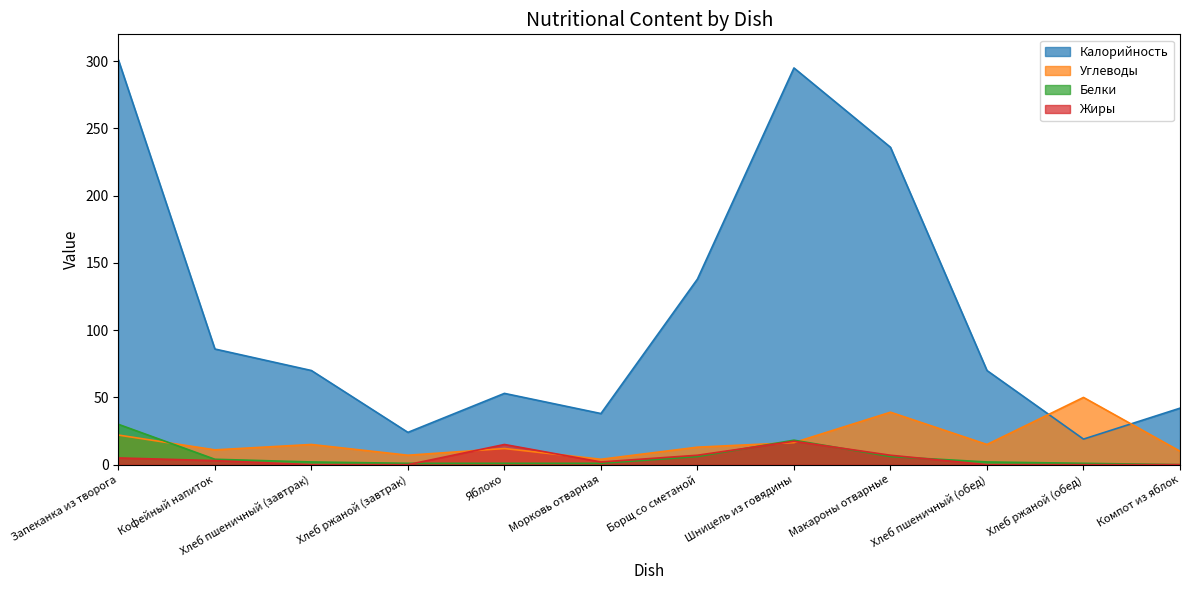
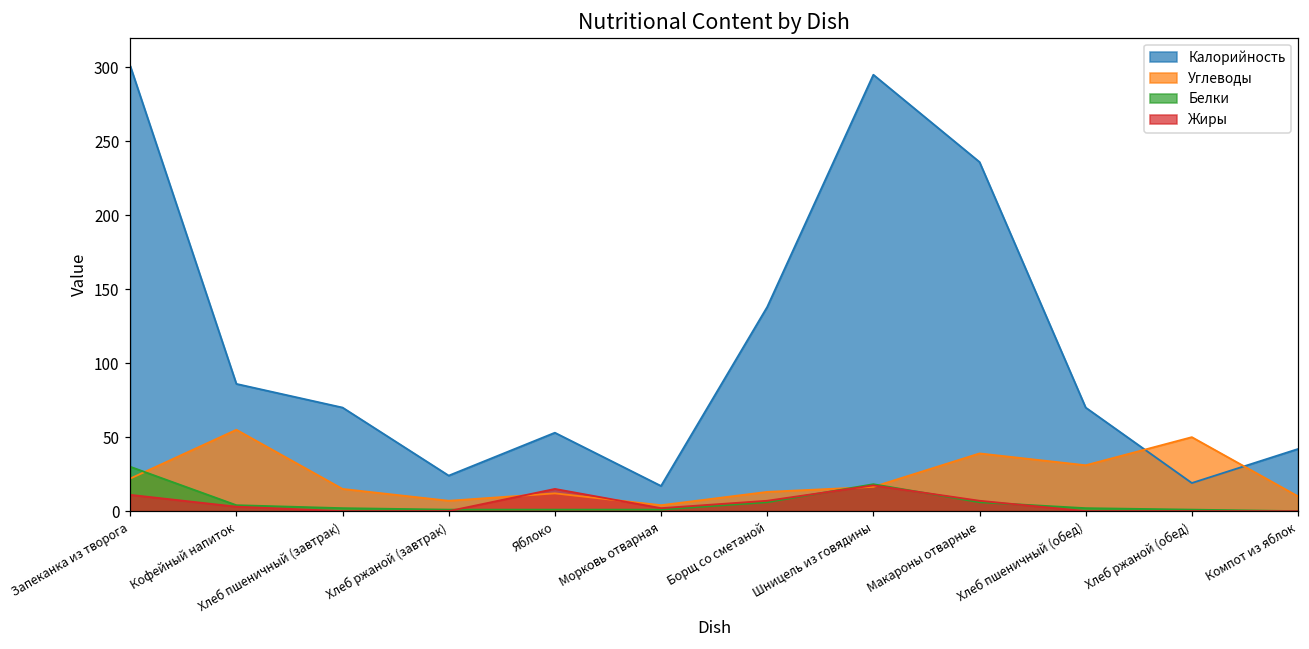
  {
    "Калорийность": {
      "Запеканка из творога": 301,
      "Кофейный напиток": 86,
      "Хлеб пшеничный (завтрак)": 70,
      "Хлеб ржаной (завтрак)": 24,
      "Яблоко": 53,
-     "Морковь отварная": 38,
+     "Морковь отварная": 17,
      "Борщ со сметаной": 138,
      "Шницель из говядины": 295,
      "Макароны отварные": 236,
      "Хлеб пшеничный (обед)": 70,
      "Хлеб ржаной (обед)": 19,
      "Компот из яблок": 42
    },
    "Углеводы": {
      "Запеканка из творога": 22,
-     "Кофейный напиток": 11,
+     "Кофейный напиток": 55,
      "Хлеб пшеничный (завтрак)": 15,
      "Хлеб ржаной (завтрак)": 7,
      "Яблоко": 12,
      "Морковь отварная": 4,
      "Борщ со сметаной": 13,
      "Макароны отварные": 39,
-     "Хлеб пшеничный (обед)": 15,
+     "Хлеб пшеничный (обед)": 31,
      "Хлеб ржаной (обед)": 50,
      "Компот из яблок": 10
    },
    "Белки": {
      "Запеканка из творога": 30,
      "Хлеб пшеничный (завтрак)": 2,
      "Яблоко": 1,
      "Хлеб пшеничный (обед)": 2
    },
    "Жиры": {
-     "Запеканка из творога": 5,
+     "Запеканка из творога": 11,
      "Хлеб пшеничный (завтрак)": 0,
      "Яблоко": 15,
      "Хлеб пшеничный (обед)": 0
    }
  }
